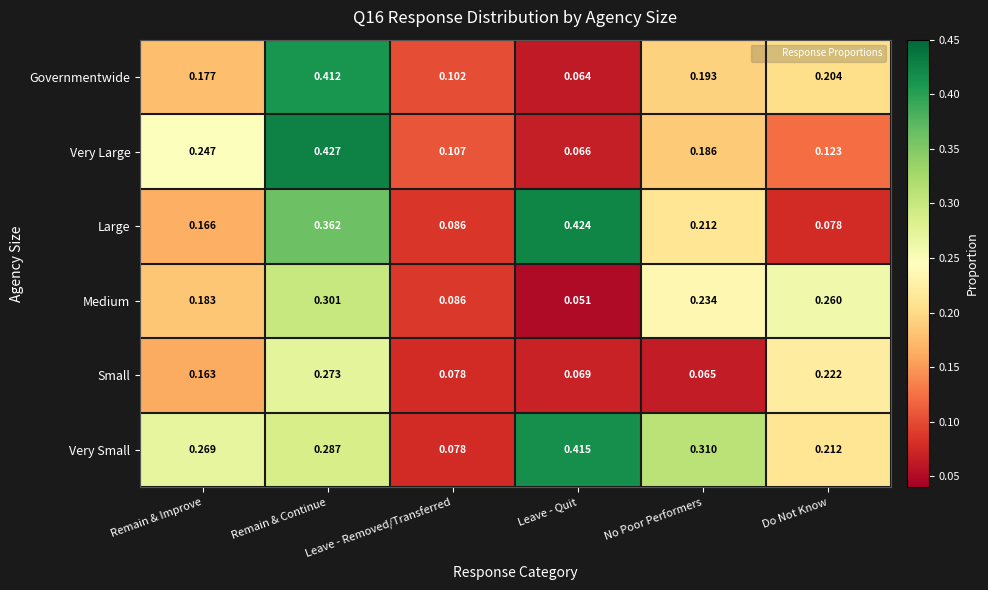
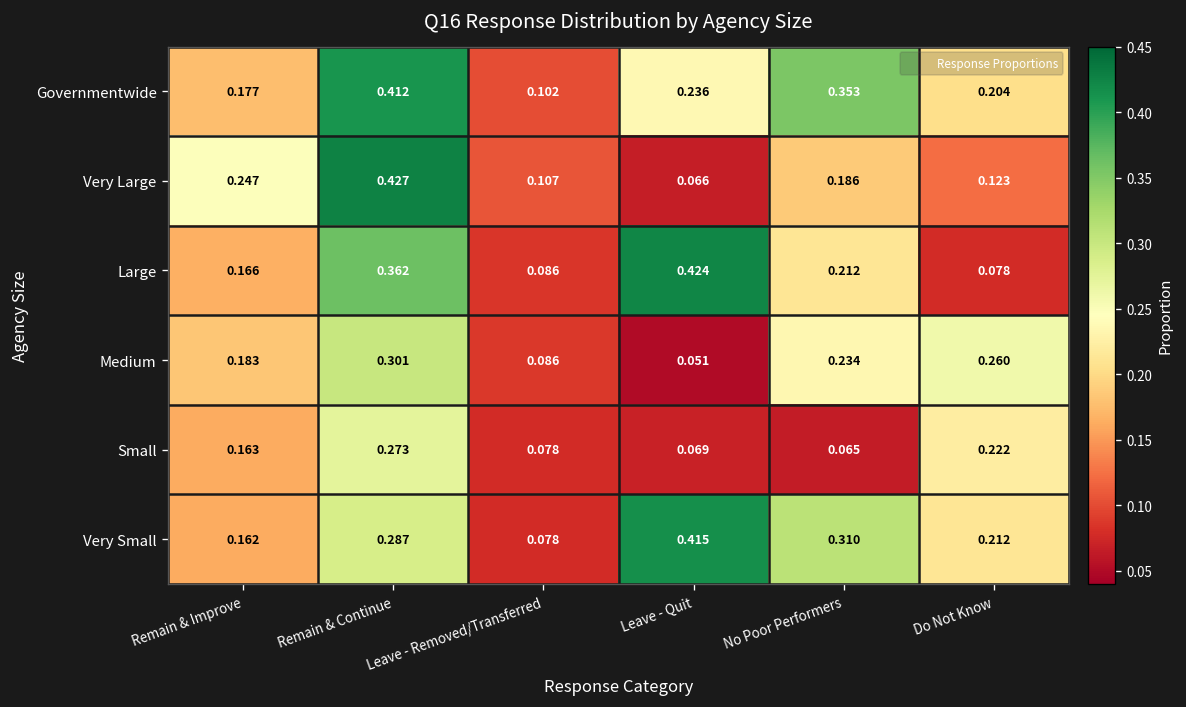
  {
    "Governmentwide": {
      "Remain & Improve": 0.177,
      "Remain & Continue": 0.412,
      "Leave - Removed/Transferred": 0.102,
-     "Leave - Quit": 0.064,
-     "No Poor Performers": 0.193,
+     "Leave - Quit": 0.236,
+     "No Poor Performers": 0.353,
      "Do Not Know": 0.204
    },
    "Very Large": {
      "Remain & Improve": 0.247,
      "Remain & Continue": 0.427,
      "Leave - Removed/Transferred": 0.107,
      "Leave - Quit": 0.066,
      "No Poor Performers": 0.186,
      "Do Not Know": 0.123
    },
    "Large": {
      "Remain & Improve": 0.166,
      "Remain & Continue": 0.362,
      "Leave - Removed/Transferred": 0.086,
      "Leave - Quit": 0.424,
      "No Poor Performers": 0.212,
      "Do Not Know": 0.078
    },
    "Medium": {
      "Remain & Improve": 0.183,
      "Remain & Continue": 0.301,
      "Leave - Removed/Transferred": 0.086,
      "Leave - Quit": 0.051,
      "No Poor Performers": 0.234,
      "Do Not Know": 0.260
    },
    "Small": {
      "Remain & Improve": 0.163,
      "Remain & Continue": 0.273,
      "Leave - Removed/Transferred": 0.078,
      "Leave - Quit": 0.069,
      "No Poor Performers": 0.065,
      "Do Not Know": 0.222
    },
    "Very Small": {
-     "Remain & Improve": 0.269,
+     "Remain & Improve": 0.162,
      "Remain & Continue": 0.287,
      "Leave - Removed/Transferred": 0.078,
      "Leave - Quit": 0.415,
      "No Poor Performers": 0.310,
      "Do Not Know": 0.212
    }
  }
